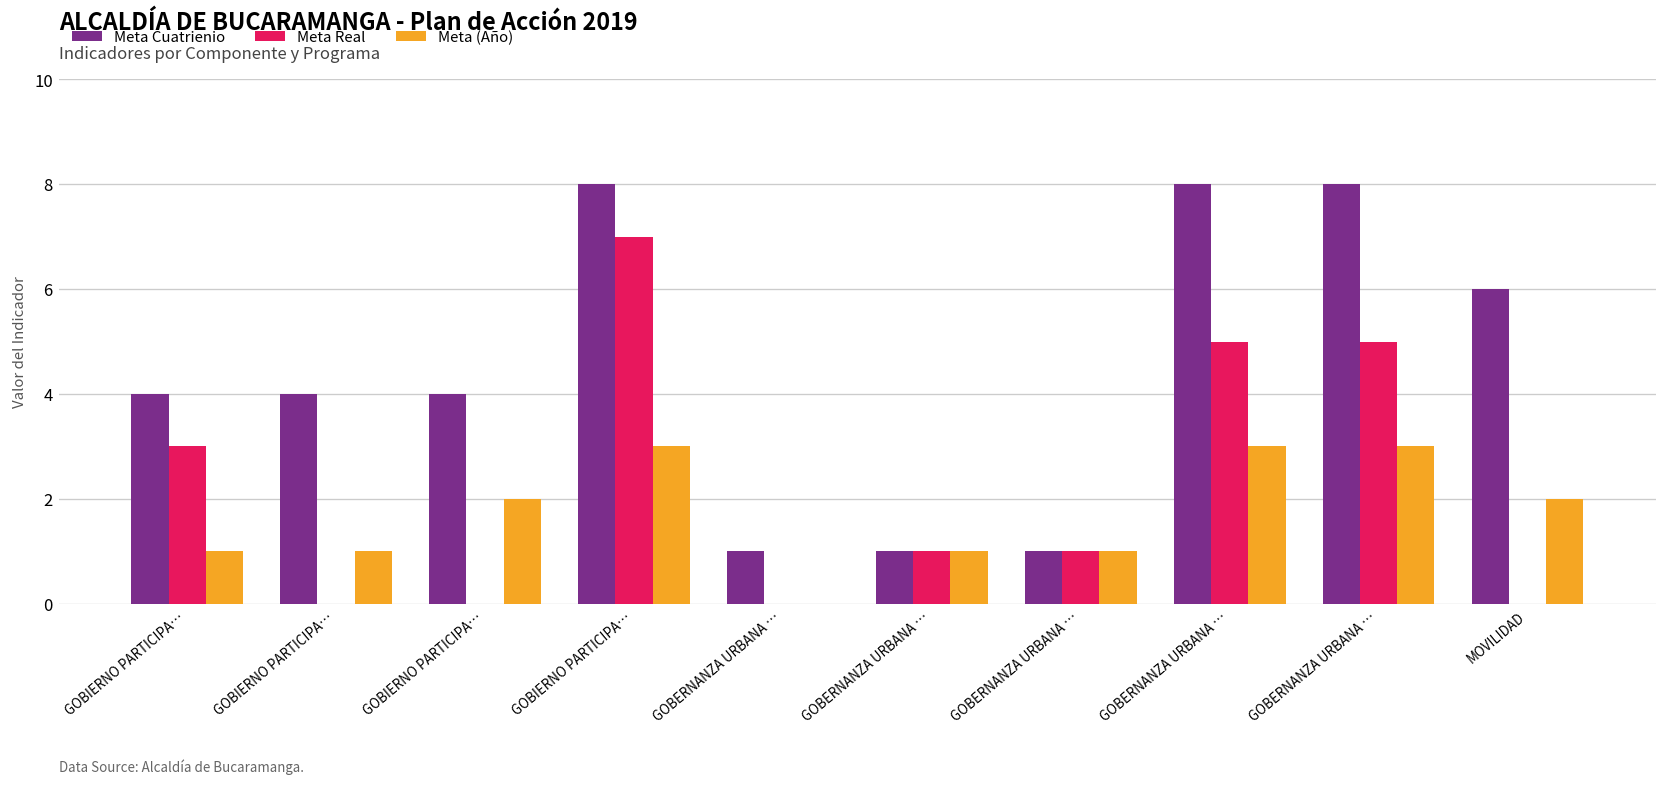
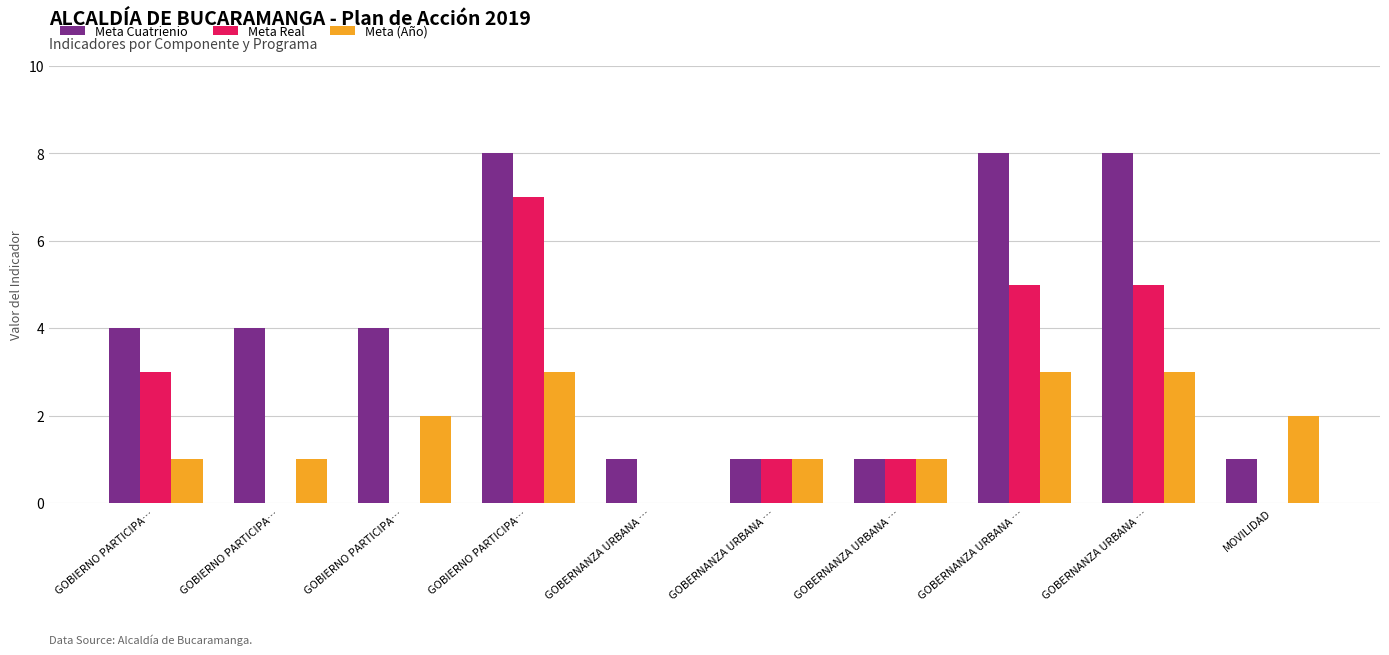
  {
    "Meta Cuatrienio": {
-     "MOVILIDAD": 6
+     "MOVILIDAD": 1
    },
    "Meta Real": {
      "MOVILIDAD": 0
    },
    "Meta (Año)": {
      "MOVILIDAD": 2
    }
  }
